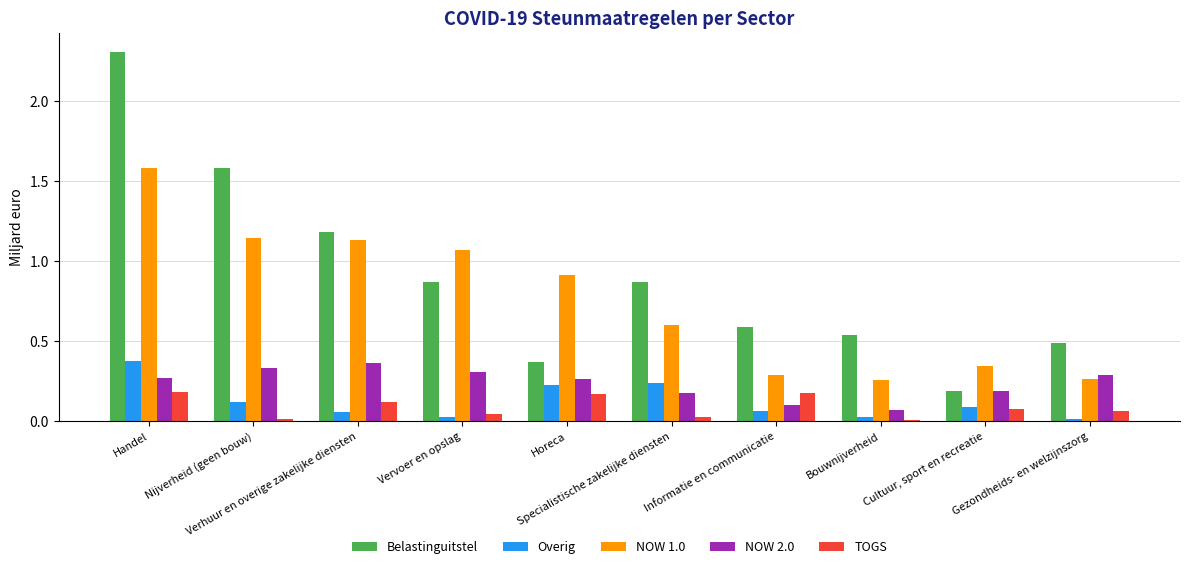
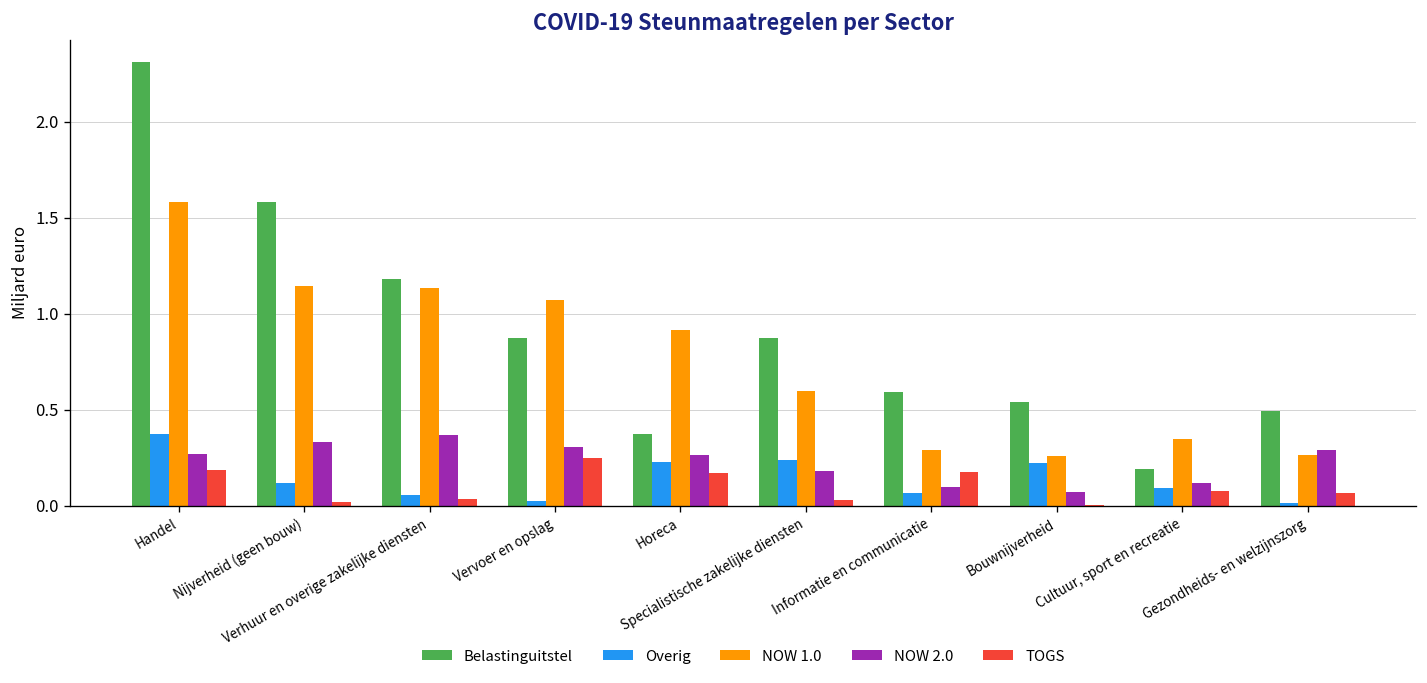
  {
    "Belastinguitstel": {
      "Handel": 2.31,
      "Nijverheid (geen bouw)": 1.58,
      "Verhuur en overige zakelijke diensten": 1.18,
      "Vervoer en opslag": 0.87,
      "Horeca": 0.37,
      "Specialistische zakelijke diensten": 0.87,
      "Informatie en communicatie": 0.59,
      "Bouwnijverheid": 0.54,
      "Cultuur, sport en recreatie": 0.19,
      "Gezondheids- en welzijnszorg": 0.49
    },
    "Overig": {
      "Handel": 0.38,
      "Nijverheid (geen bouw)": 0.12,
      "Verhuur en overige zakelijke diensten": 0.06,
      "Vervoer en opslag": 0.02,
      "Horeca": 0.23,
      "Specialistische zakelijke diensten": 0.24,
      "Informatie en communicatie": 0.07,
-     "Bouwnijverheid": 0.03,
+     "Bouwnijverheid": 0.22,
      "Cultuur, sport en recreatie": 0.09
    },
    "NOW 1.0": {
      "Handel": 1.58,
      "Nijverheid (geen bouw)": 1.14,
      "Verhuur en overige zakelijke diensten": 1.13,
      "Vervoer en opslag": 1.07,
      "Horeca": 0.92,
      "Specialistische zakelijke diensten": 0.60,
      "Informatie en communicatie": 0.29,
      "Bouwnijverheid": 0.26,
      "Cultuur, sport en recreatie": 0.35,
      "Gezondheids- en welzijnszorg": 0.27
    },
    "NOW 2.0": {
      "Handel": 0.27,
      "Nijverheid (geen bouw)": 0.33,
      "Verhuur en overige zakelijke diensten": 0.37,
      "Vervoer en opslag": 0.31,
      "Horeca": 0.27,
      "Specialistische zakelijke diensten": 0.18,
      "Informatie en communicatie": 0.10,
      "Bouwnijverheid": 0.07,
-     "Cultuur, sport en recreatie": 0.19,
+     "Cultuur, sport en recreatie": 0.12,
      "Gezondheids- en welzijnszorg": 0.29
    },
    "TOGS": {
      "Handel": 0.18,
      "Nijverheid (geen bouw)": 0.02,
-     "Verhuur en overige zakelijke diensten": 0.12,
-     "Vervoer en opslag": 0.05,
+     "Verhuur en overige zakelijke diensten": 0.03,
+     "Vervoer en opslag": 0.25,
      "Horeca": 0.17,
      "Specialistische zakelijke diensten": 0.03,
      "Informatie en communicatie": 0.18,
      "Cultuur, sport en recreatie": 0.08,
      "Gezondheids- en welzijnszorg": 0.07
    }
  }
